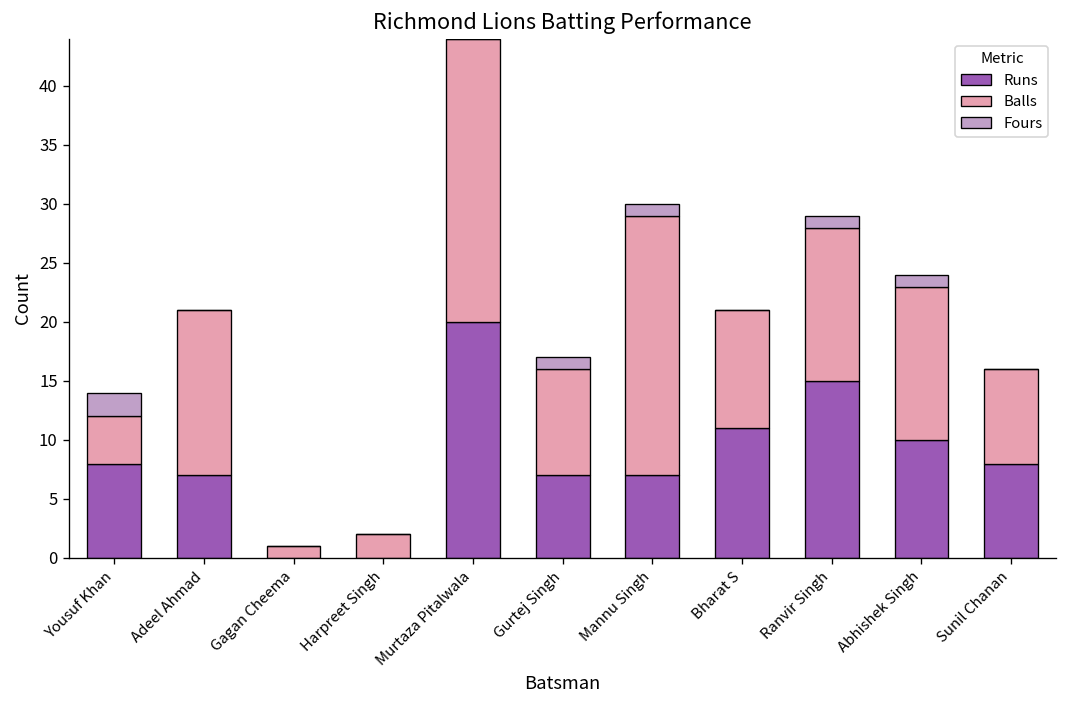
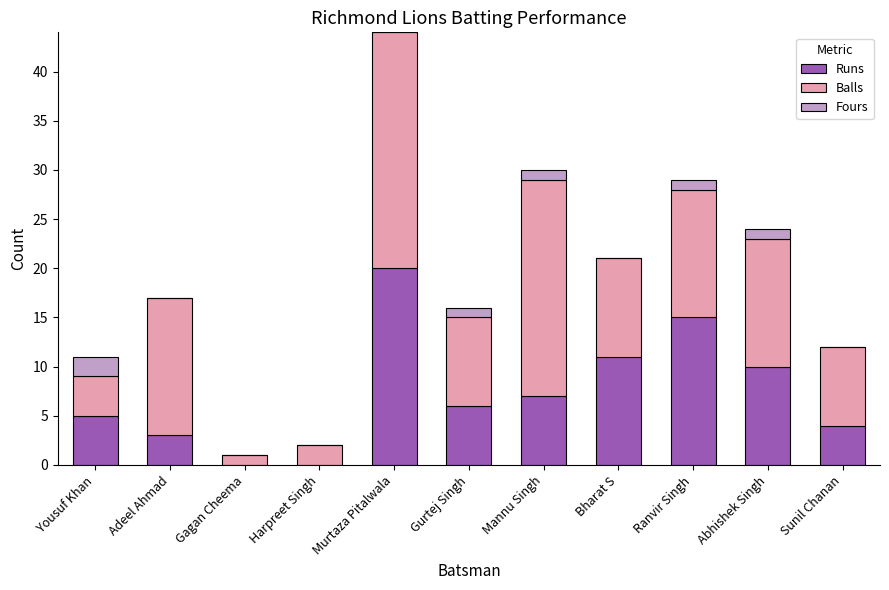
  {
    "Runs": {
-     "Yousuf Khan": 8,
-     "Adeel Ahmad": 7,
+     "Yousuf Khan": 5,
+     "Adeel Ahmad": 3,
      "Gagan Cheema": 0,
      "Harpreet Singh": 0,
      "Murtaza Pitalwala": 20,
-     "Gurtej Singh": 7,
+     "Gurtej Singh": 6,
      "Mannu Singh": 7,
      "Bharat S": 11,
      "Ranvir Singh": 15,
      "Abhishek Singh": 10,
-     "Sunil Chanan": 8
+     "Sunil Chanan": 4
    }
  }
